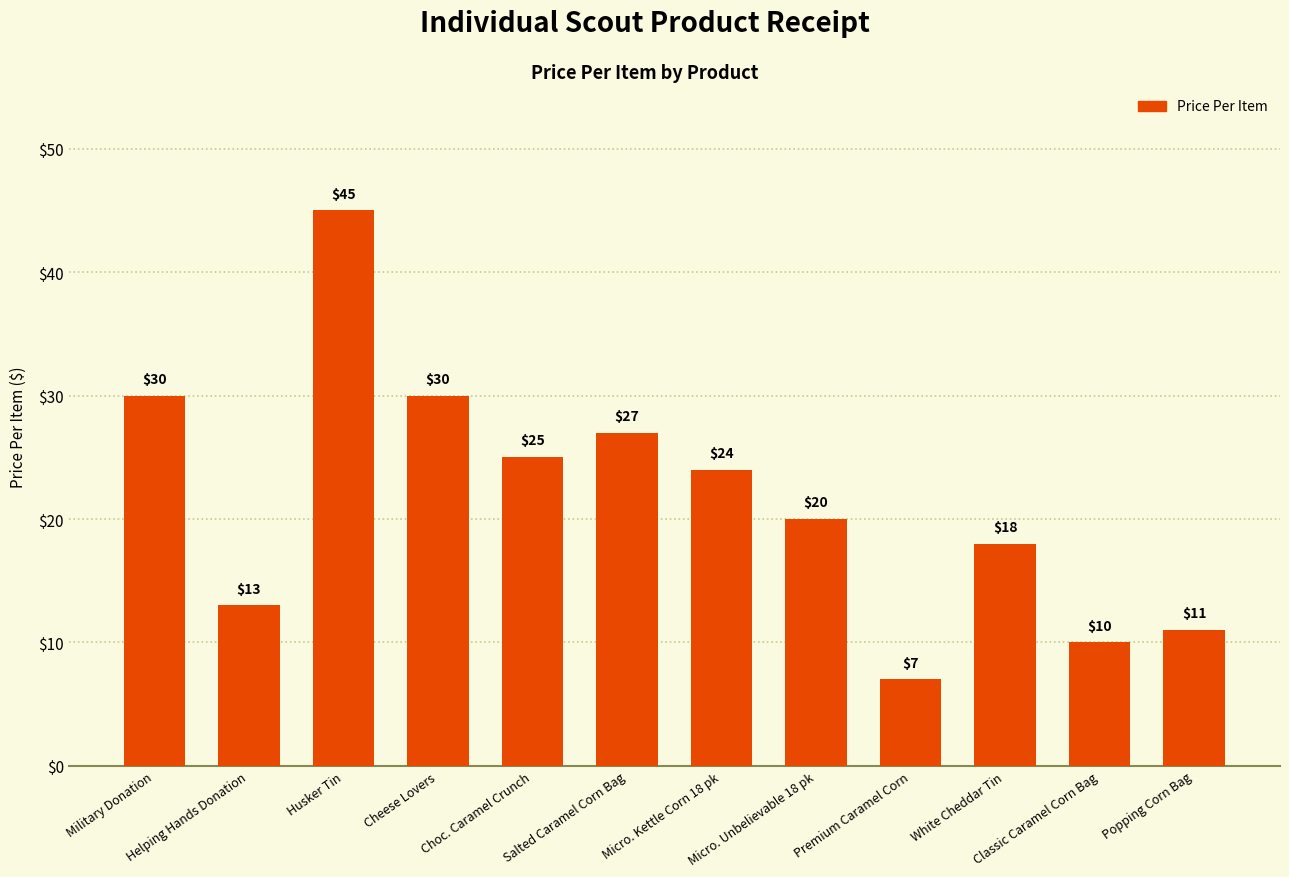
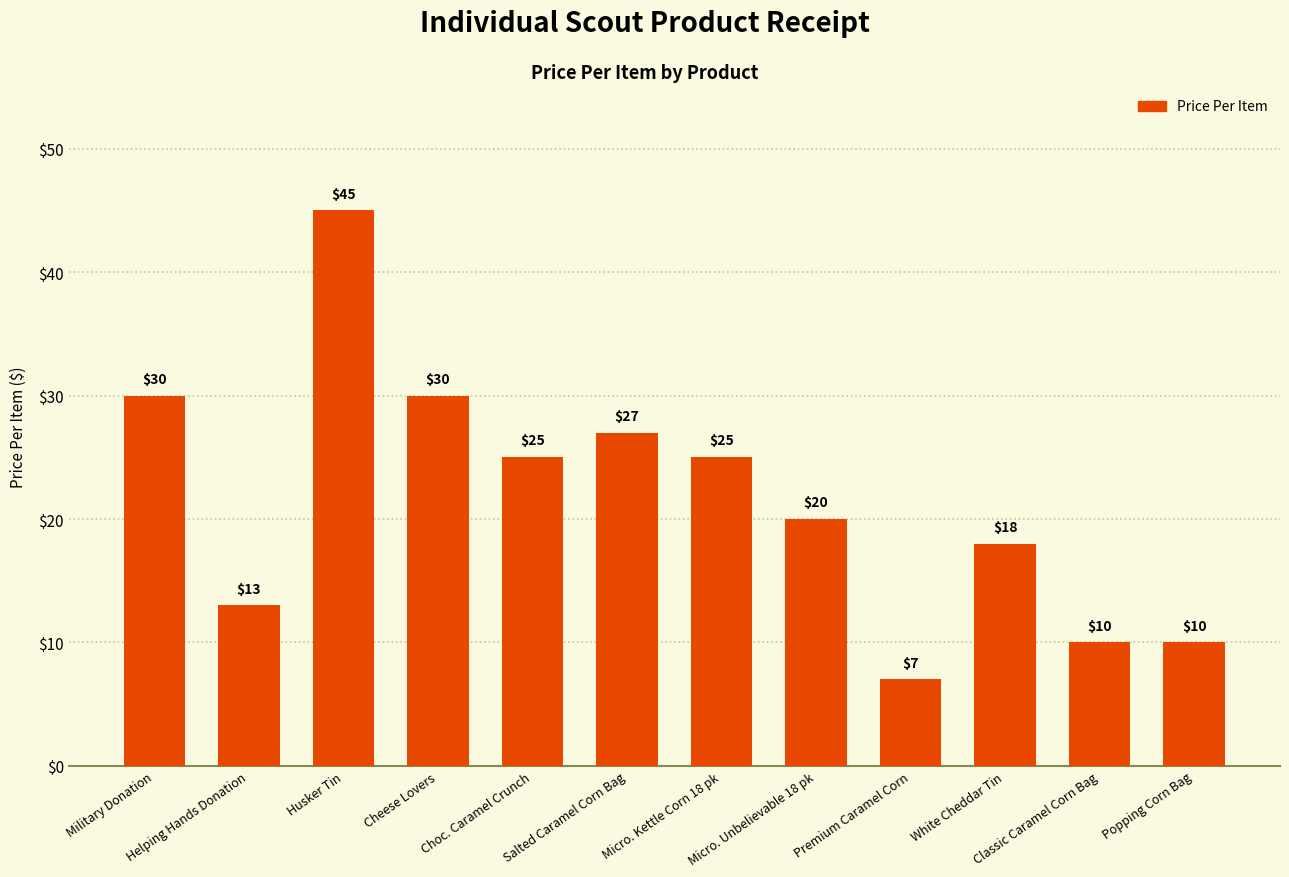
  {
    "Military Donation": "$30",
    "Helping Hands Donation": "$13",
    "Husker Tin": "$45",
    "Cheese Lovers": "$30",
    "Choc. Caramel Crunch": "$25",
    "Salted Caramel Corn Bag": "$27",
-   "Micro. Kettle Corn 18 pk": "$24",
+   "Micro. Kettle Corn 18 pk": "$25",
    "Micro. Unbelievable 18 pk": "$20",
    "Premium Caramel Corn": "$7",
    "White Cheddar Tin": "$18",
    "Classic Caramel Corn Bag": "$10",
-   "Popping Corn Bag": "$11"
+   "Popping Corn Bag": "$10"
  }
